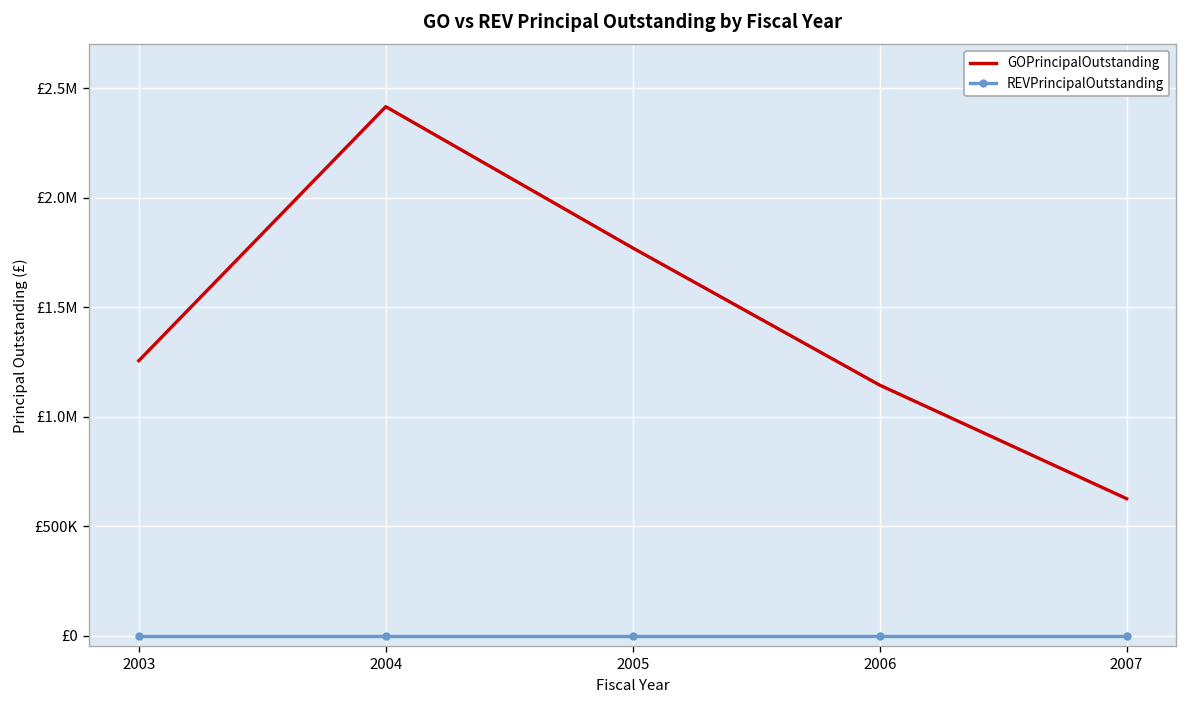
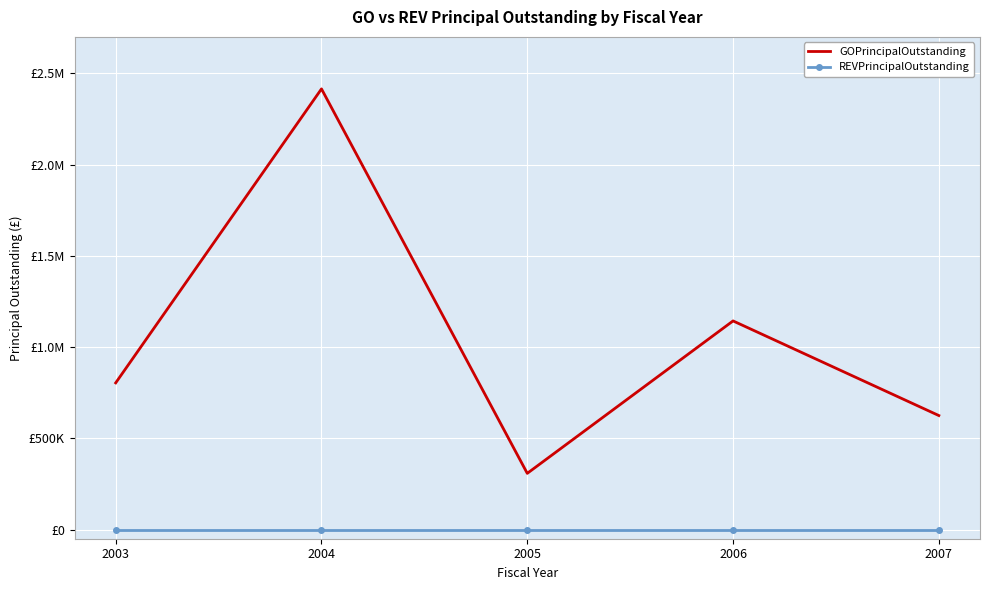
  {
    "GOPrincipalOutstanding": {
-     "2003": "£1260000",
+     "2003": "£800000",
      "2004": "£2420000",
-     "2005": "£1770000",
+     "2005": "£310000",
      "2006": "£1140000",
      "2007": "£630000"
    },
    "REVPrincipalOutstanding": {
      "2003": "£0",
      "2004": "£0",
      "2005": "£0",
      "2006": "£0",
      "2007": "£0"
    }
  }
